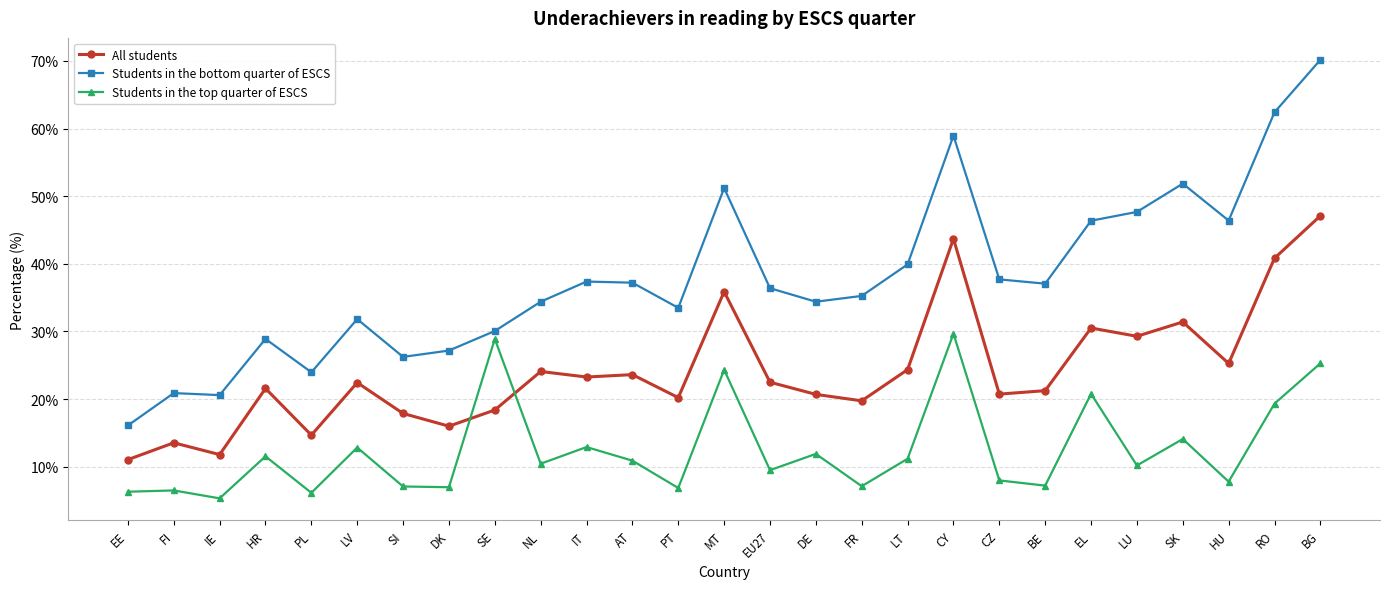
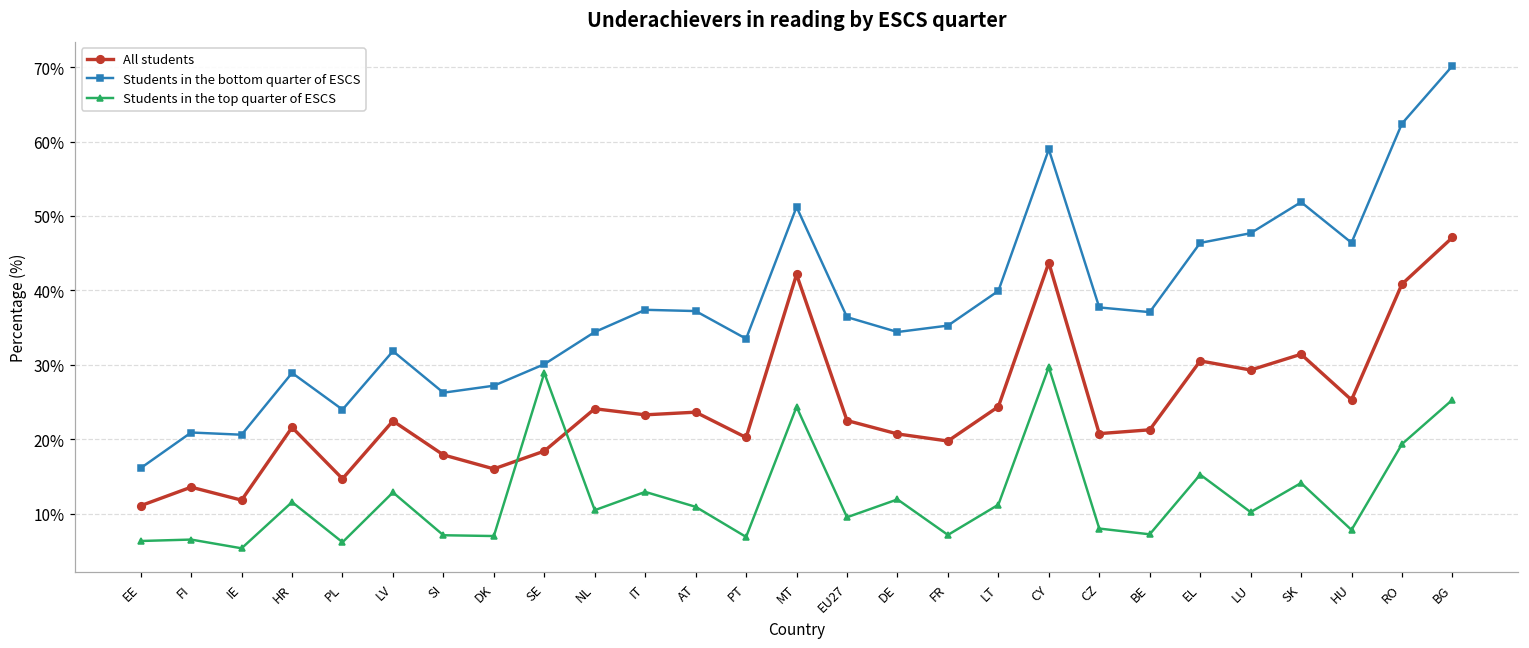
  {
    "All students": {
      "EE": "11%",
      "FI": "14%",
      "IE": "12%",
      "HR": "22%",
      "PL": "15%",
      "LV": "22%",
      "SI": "18%",
      "DK": "16%",
      "SE": "18%",
      "NL": "24%",
      "IT": "23%",
      "AT": "24%",
      "PT": "20%",
-     "MT": "36%",
+     "MT": "42%",
      "EU27": "23%",
      "DE": "21%",
      "FR": "20%",
      "LT": "24%",
      "CY": "44%",
      "CZ": "21%",
      "BE": "21%",
      "EL": "31%",
      "LU": "29%",
      "SK": "31%",
      "HU": "25%",
      "RO": "41%",
      "BG": "47%"
    },
    "Students in the bottom quarter of ESCS": {
      "EE": "16%",
      "FI": "21%",
      "IE": "21%",
      "HR": "29%",
      "PL": "24%",
      "LV": "32%",
      "SI": "26%",
      "DK": "27%",
      "SE": "30%",
      "NL": "34%",
      "IT": "37%",
      "AT": "37%",
      "PT": "33%",
      "MT": "51%",
      "EU27": "36%",
      "DE": "34%",
      "FR": "35%",
      "LT": "40%",
      "CY": "59%",
      "CZ": "38%",
      "BE": "37%",
      "EL": "46%",
      "LU": "48%",
      "SK": "52%",
      "HU": "46%",
      "RO": "62%",
      "BG": "70%"
    },
    "Students in the top quarter of ESCS": {
      "EE": "6%",
      "FI": "7%",
      "IE": "5%",
      "HR": "12%",
      "PL": "6%",
      "LV": "13%",
      "SI": "7%",
      "DK": "7%",
      "SE": "29%",
      "NL": "10%",
      "IT": "13%",
      "AT": "11%",
      "PT": "7%",
      "MT": "24%",
      "EU27": "10%",
      "DE": "12%",
      "FR": "7%",
      "LT": "11%",
      "CY": "30%",
      "CZ": "8%",
      "BE": "7%",
-     "EL": "21%",
+     "EL": "15%",
      "LU": "10%",
      "SK": "14%",
      "HU": "8%",
      "RO": "19%",
      "BG": "25%"
    }
  }
